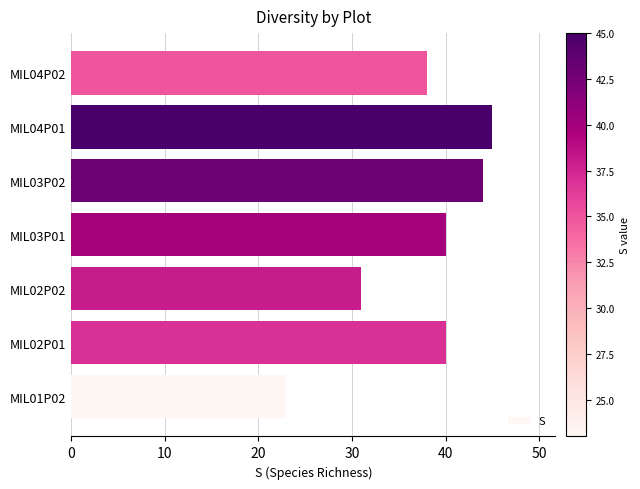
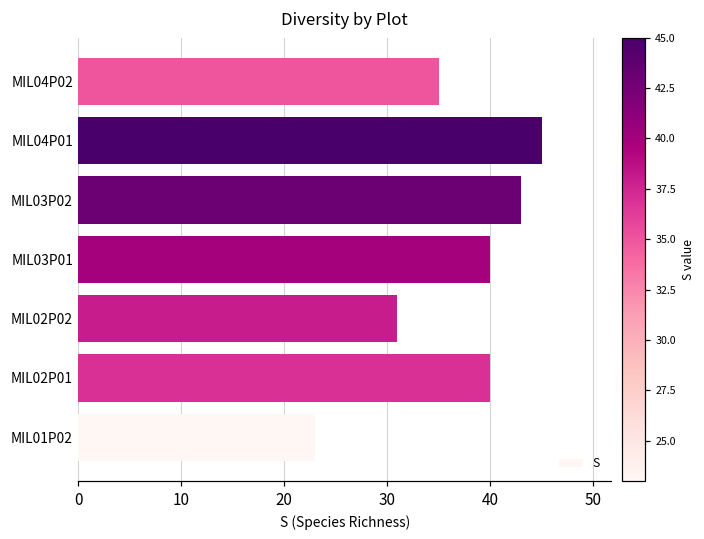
  {
-   "MIL04P02": 38,
+   "MIL04P02": 35,
    "MIL04P01": 45,
-   "MIL03P02": 44,
+   "MIL03P02": 43,
    "MIL03P01": 40,
    "MIL02P02": 31,
    "MIL02P01": 40,
    "MIL01P02": 23
  }
